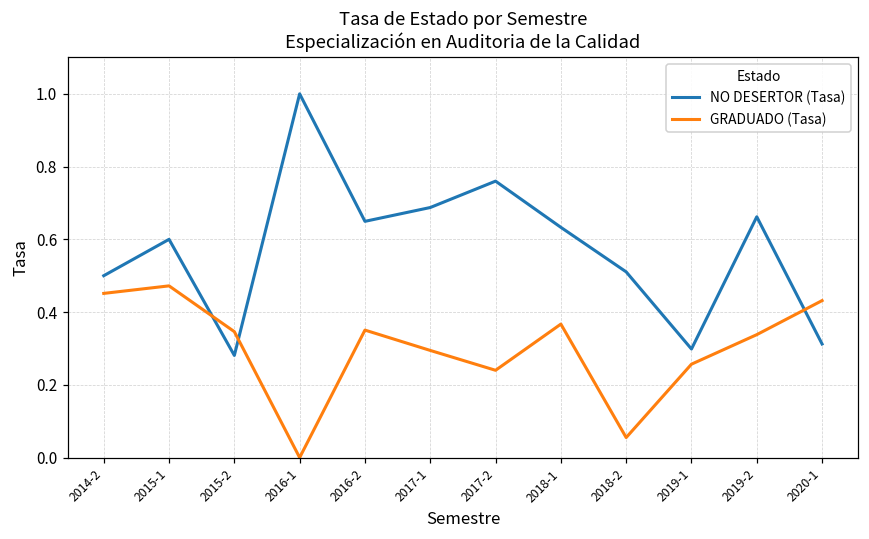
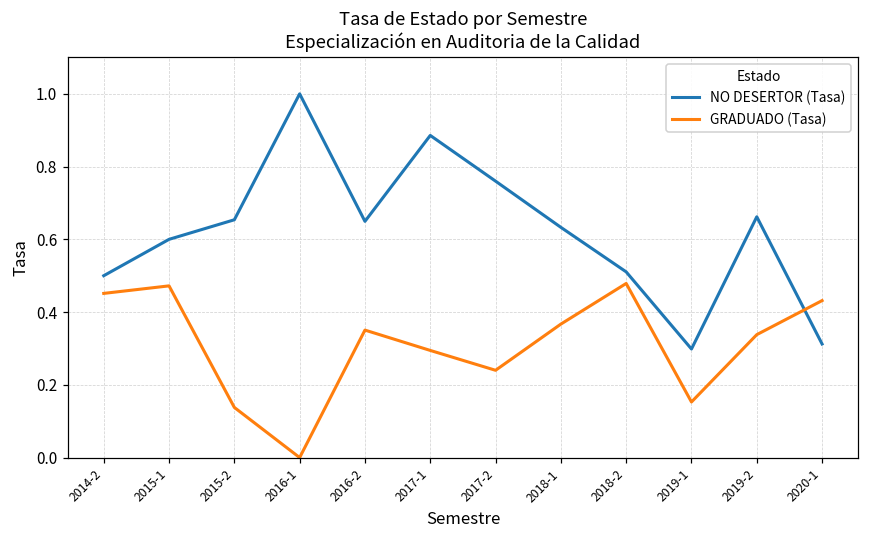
  {
    "NO DESERTOR (Tasa)": {
      "2014-2": 0.50,
      "2015-1": 0.60,
-     "2015-2": 0.28,
+     "2015-2": 0.65,
      "2016-1": 1.00,
      "2016-2": 0.65,
-     "2017-1": 0.69,
+     "2017-1": 0.89,
      "2017-2": 0.76,
      "2018-1": 0.63,
      "2018-2": 0.51,
      "2019-1": 0.30,
      "2019-2": 0.66,
      "2020-1": 0.31
    },
    "GRADUADO (Tasa)": {
      "2014-2": 0.45,
      "2015-1": 0.47,
-     "2015-2": 0.35,
+     "2015-2": 0.14,
      "2016-1": 0.00,
      "2016-2": 0.35,
      "2017-1": 0.29,
      "2017-2": 0.24,
      "2018-1": 0.37,
-     "2018-2": 0.06,
-     "2019-1": 0.26,
+     "2018-2": 0.48,
+     "2019-1": 0.15,
      "2019-2": 0.34,
      "2020-1": 0.43
    }
  }
